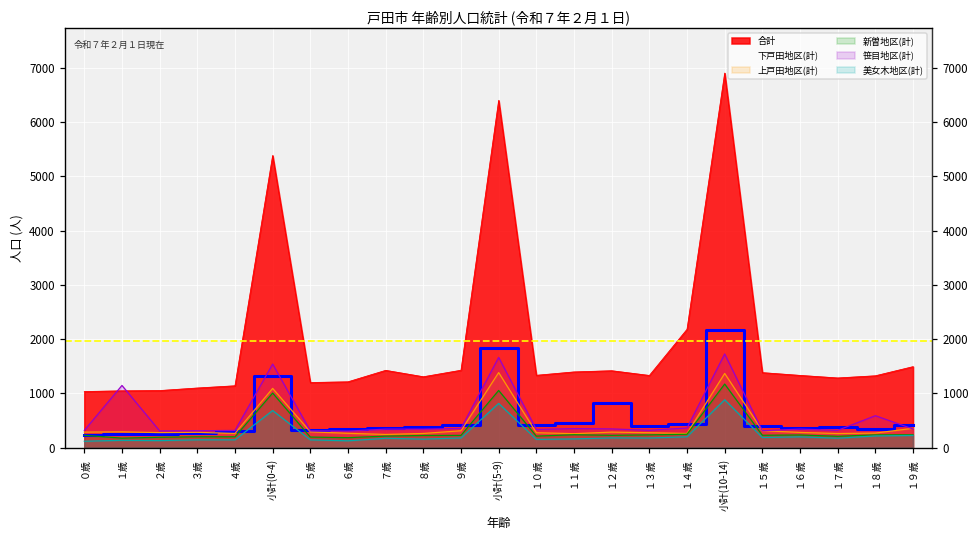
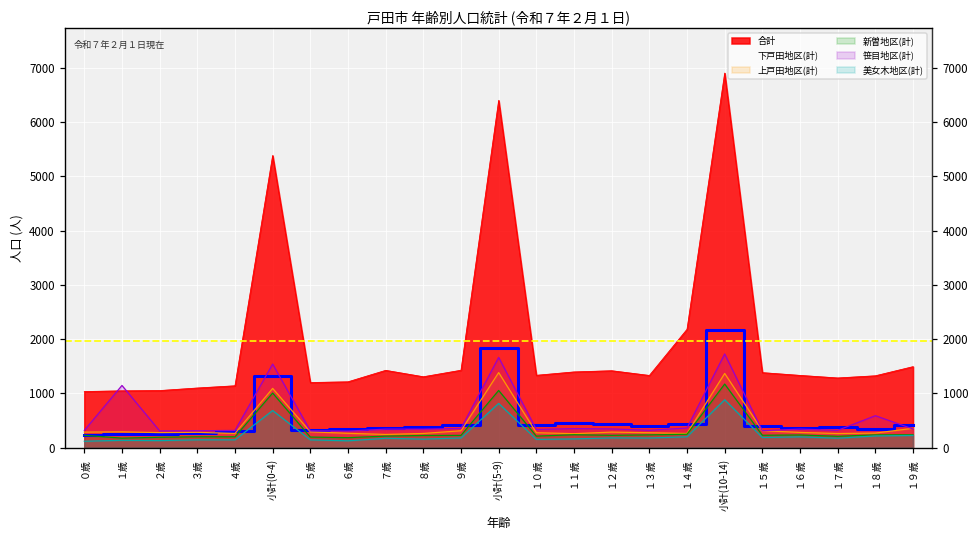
  {
    "合計": {
      "０歳": 1000,
      "１歳": 1000,
      "２歳": 1100,
      "３歳": 1100,
      "４歳": 1100,
      "小計(0-4)": 5400,
      "５歳": 1200,
      "６歳": 1200,
      "７歳": 1400,
      "８歳": 1300,
      "９歳": 1400,
      "小計(5-9)": 6400,
      "１０歳": 1300,
      "１１歳": 1400,
      "１２歳": 1400,
      "１３歳": 1300,
      "１４歳": 2200,
      "小計(10-14)": 6900,
      "１５歳": 1400,
      "１６歳": 1300,
      "１７歳": 1300,
      "１８歳": 1300,
      "１９歳": 1500
    },
    "下戸田地区(計)": {
      "小計(0-4)": 1300,
      "９歳": 400,
      "小計(5-9)": 1800,
      "１０歳": 400,
      "１１歳": 500,
-     "１２歳": 800,
+     "１２歳": 400,
      "１３歳": 400,
      "１４歳": 400,
      "小計(10-14)": 2200,
      "１５歳": 400,
      "１７歳": 400,
      "１８歳": 400,
      "１９歳": 400
    },
    "上戸田地区(計)": {
      "小計(0-4)": 1100,
      "小計(5-9)": 1400,
      "１０歳": 300,
      "１２歳": 300,
      "小計(10-14)": 1400
    },
    "笹目地区(計)": {
      "１歳": 1100,
      "小計(0-4)": 1500,
      "小計(5-9)": 1700,
      "１０歳": 300,
      "１１歳": 400,
      "１２歳": 300,
      "１４歳": 400,
      "小計(10-14)": 1700,
      "１７歳": 300,
      "１８歳": 600
    }
  }
